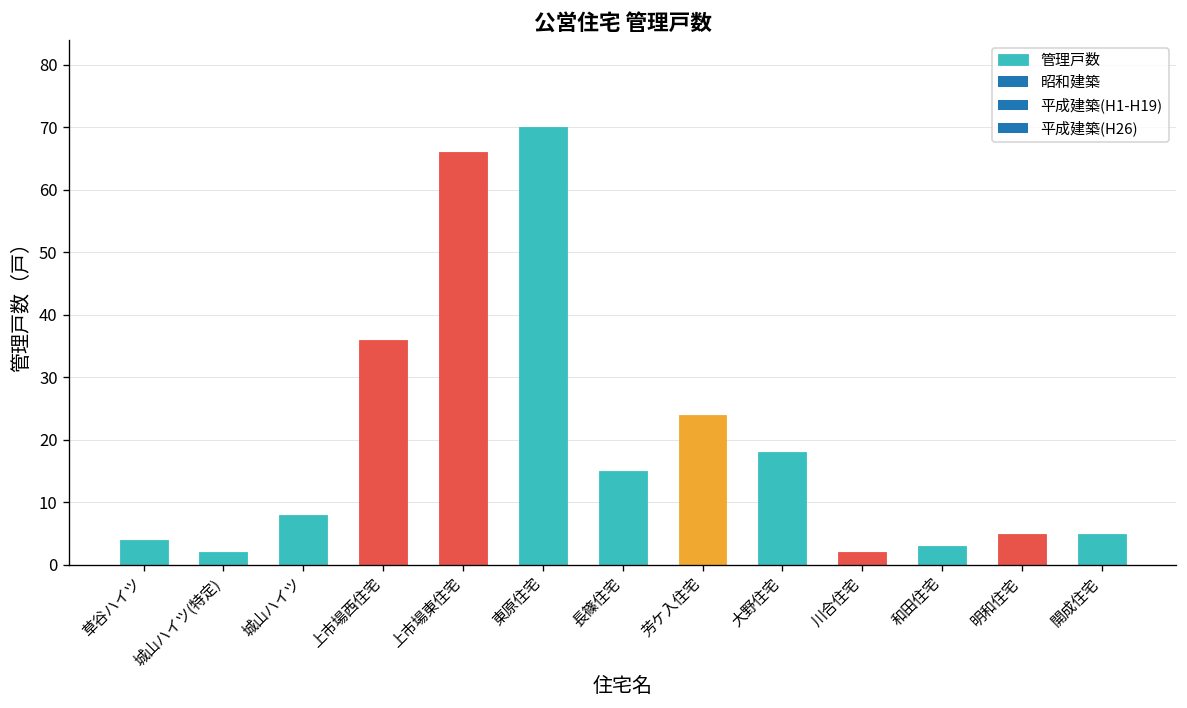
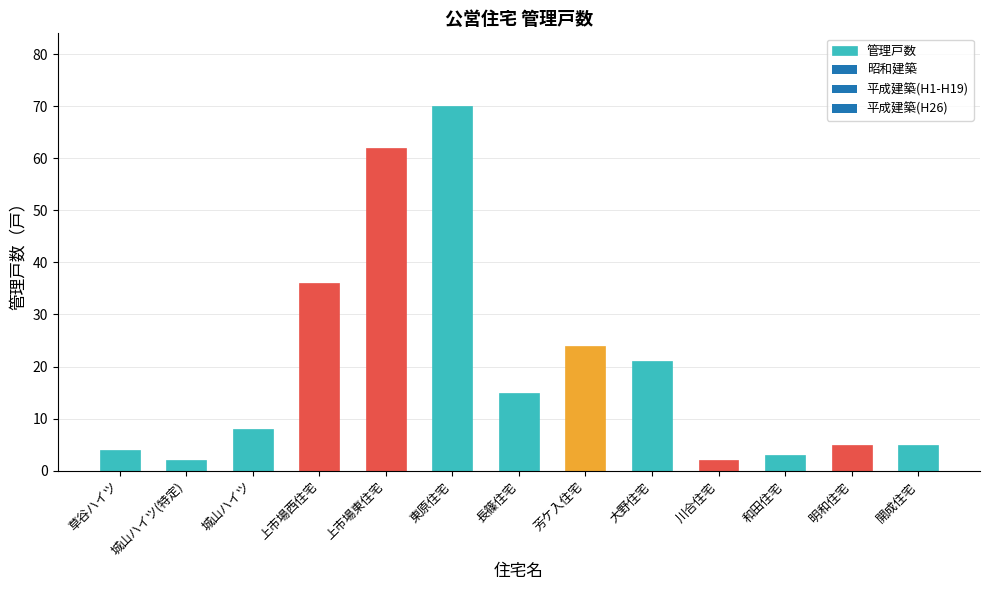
  {
    "草谷ハイツ": 4,
    "城山ハイツ(特定)": 2,
    "城山ハイツ": 8,
    "上市場西住宅": 36,
-   "上市場東住宅": 66,
+   "上市場東住宅": 62,
    "東原住宅": 70,
    "長篠住宅": 15,
    "芳ケ入住宅": 24,
-   "大野住宅": 18,
+   "大野住宅": 21,
    "川合住宅": 2,
    "和田住宅": 3,
    "明和住宅": 5,
    "開成住宅": 5
  }
